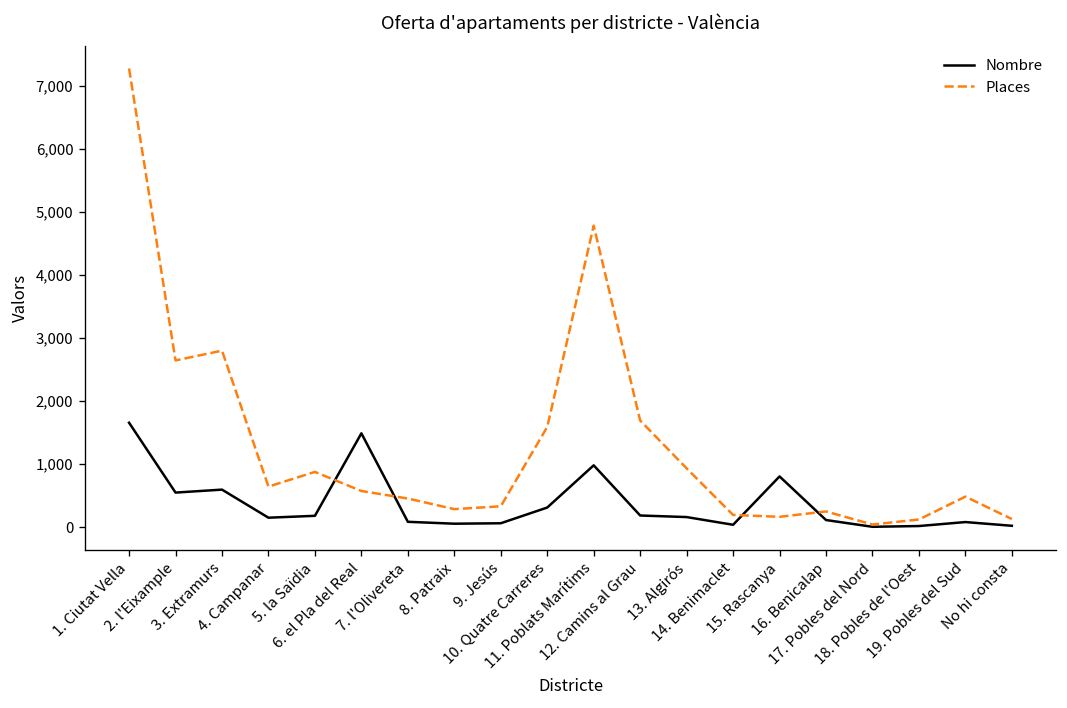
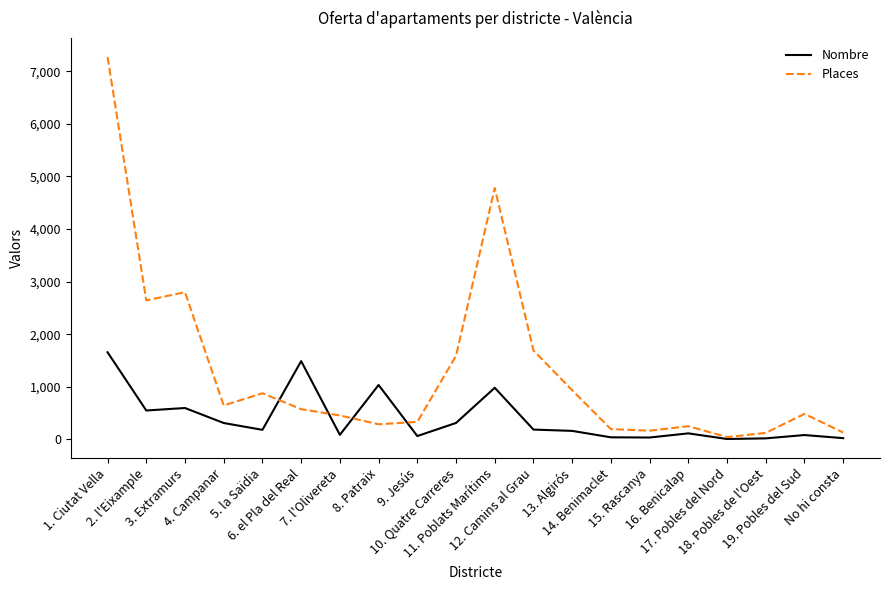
  {
    "Nombre": {
      "1. Ciutat Vella": "1,700",
      "2. l'Eixample": "600",
      "3. Extramurs": "600",
-     "4. Campanar": "200",
+     "4. Campanar": "300",
      "5. la Saïdia": "200",
      "6. el Pla del Real": "1,500",
      "7. l'Olivereta": "100",
-     "8. Patraix": "100",
+     "8. Patraix": "1,000",
      "9. Jesús": "100",
      "10. Quatre Carreres": "300",
      "11. Poblats Marítims": "1,000",
      "12. Camins al Grau": "200",
      "13. Algirós": "200",
      "14. Benimaclet": "0",
-     "15. Rascanya": "800",
+     "15. Rascanya": "0",
      "16. Benicalap": "100",
      "18. Pobles de l'Oest": "0",
      "19. Pobles del Sud": "100",
      "No hi consta": "0"
    },
    "Places": {
      "1. Ciutat Vella": "7,300",
      "2. l'Eixample": "2,600",
      "3. Extramurs": "2,800",
      "4. Campanar": "600",
      "5. la Saïdia": "900",
      "6. el Pla del Real": "600",
      "7. l'Olivereta": "500",
      "8. Patraix": "300",
      "9. Jesús": "300",
      "10. Quatre Carreres": "1,600",
      "11. Poblats Marítims": "4,800",
      "12. Camins al Grau": "1,700",
      "13. Algirós": "900",
      "14. Benimaclet": "200",
      "15. Rascanya": "200",
      "16. Benicalap": "300",
      "18. Pobles de l'Oest": "100",
      "19. Pobles del Sud": "500",
      "No hi consta": "100"
    }
  }
